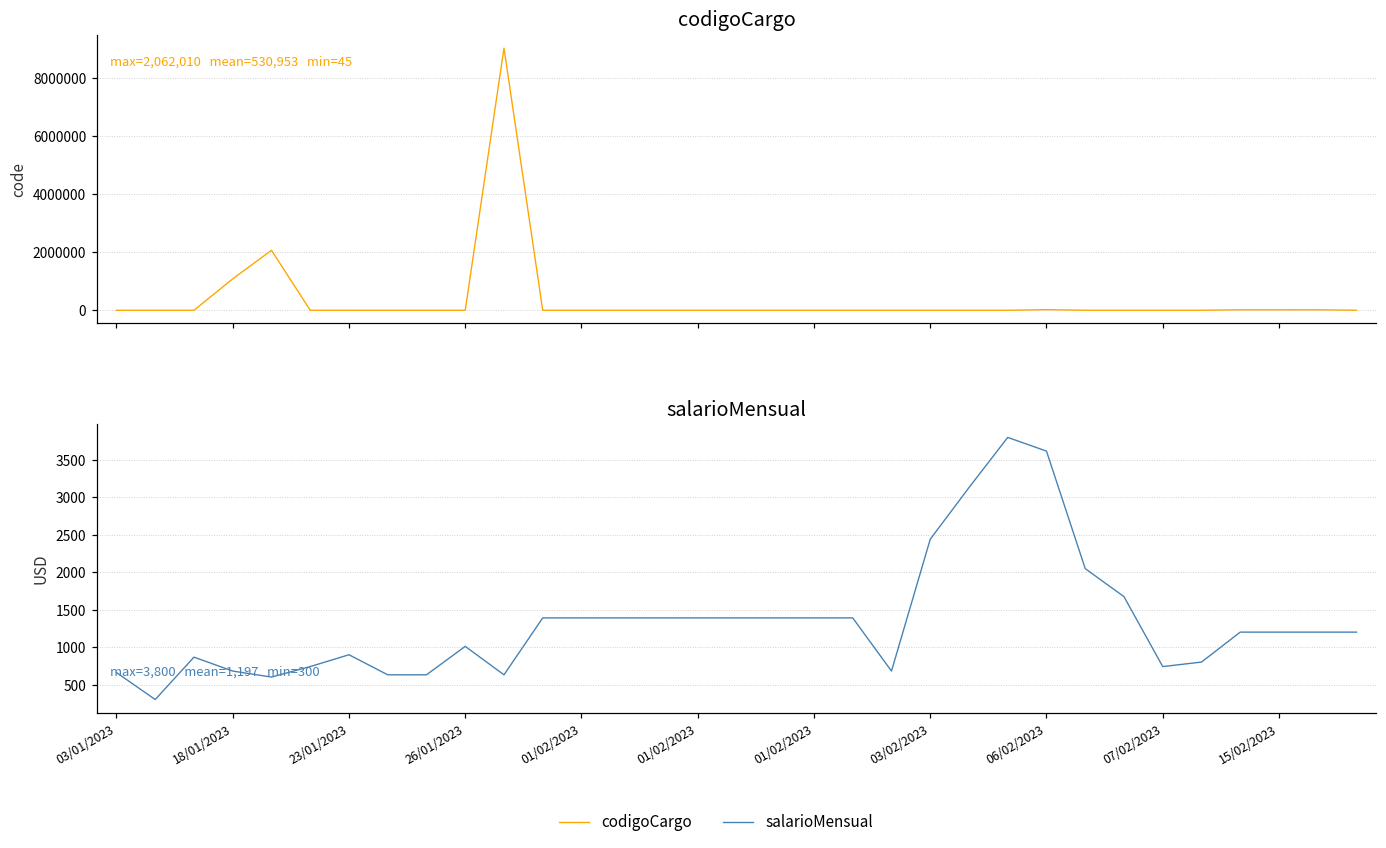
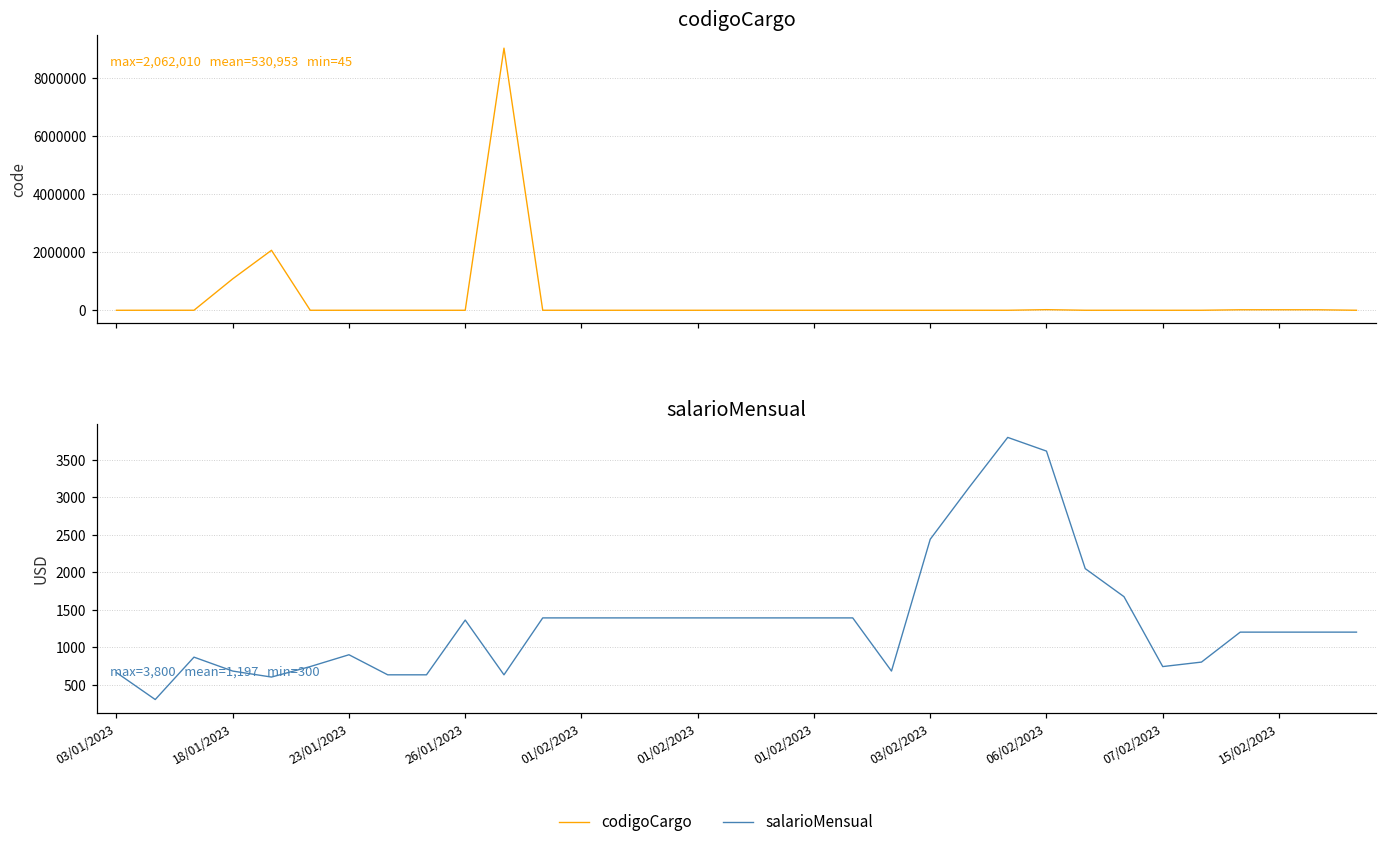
  {
    "salarioMensual": {
      "23/01/2023": 900,
-     "26/01/2023": 1000
+     "26/01/2023": 1400
    }
  }
